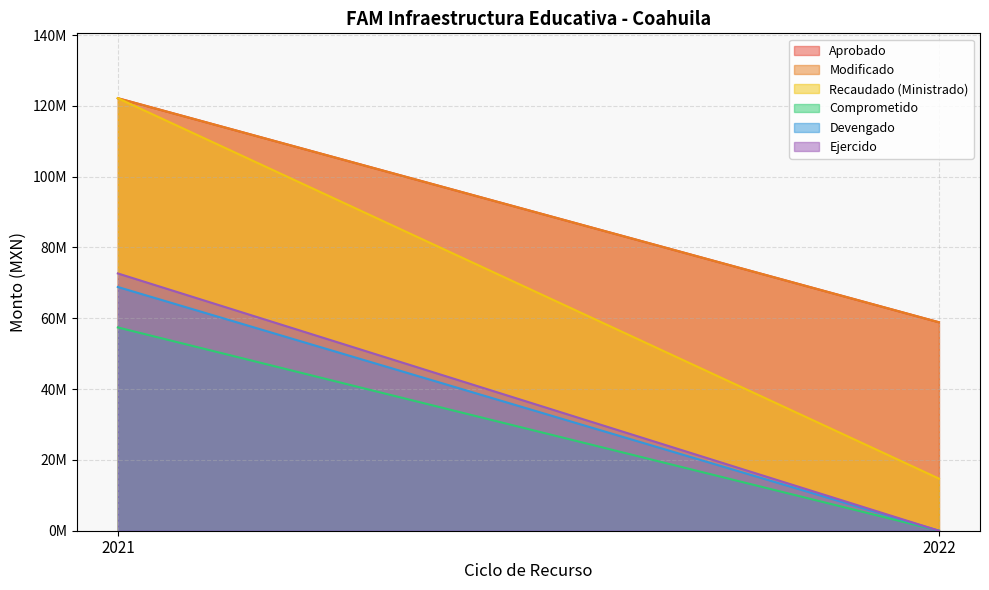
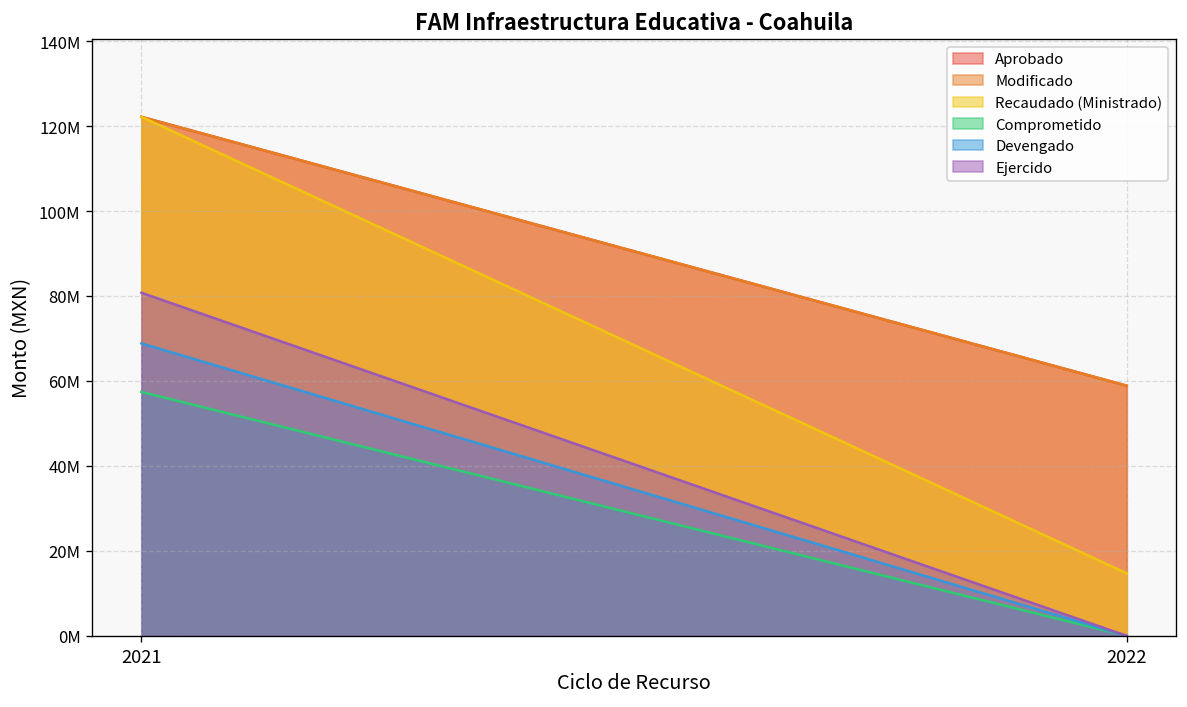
  {
    "Comprometido": {
      "2021": 57000000
    },
    "Devengado": {
      "2021": 69000000
    },
    "Ejercido": {
-     "2021": 73000000
+     "2021": 81000000
    }
  }
